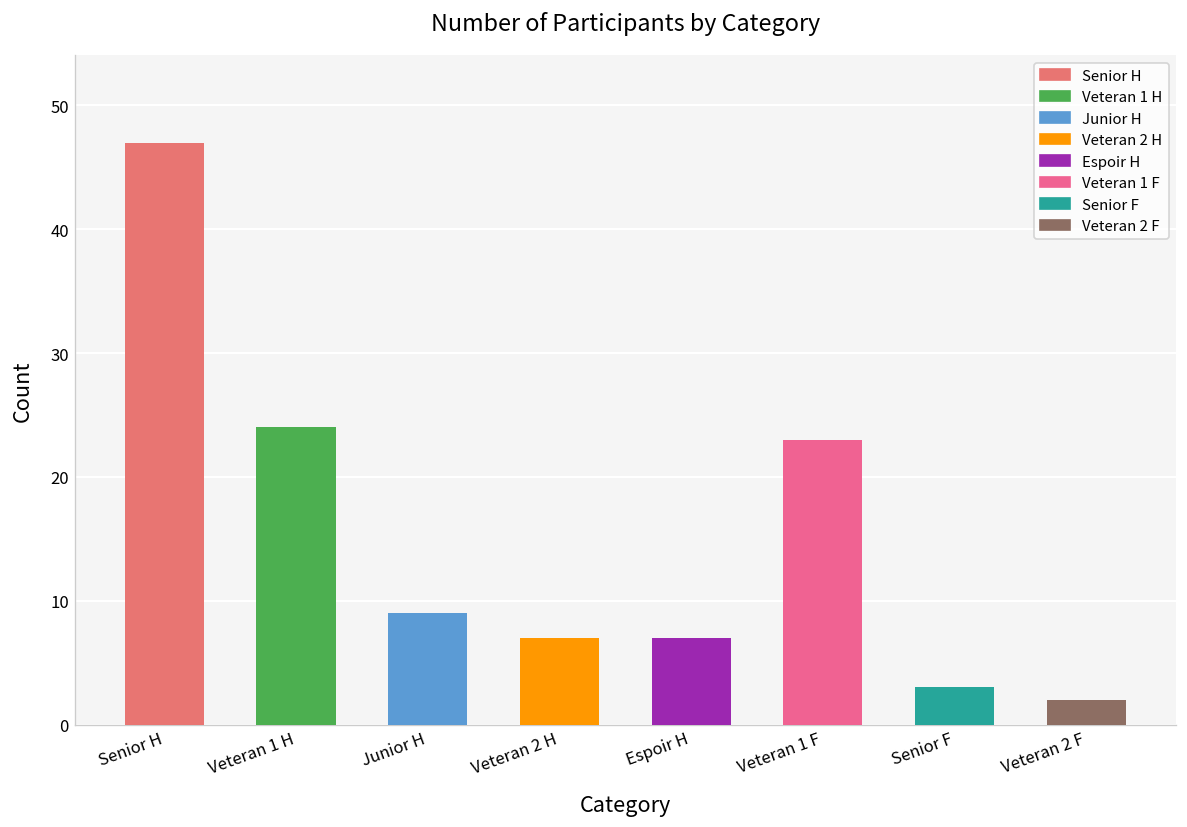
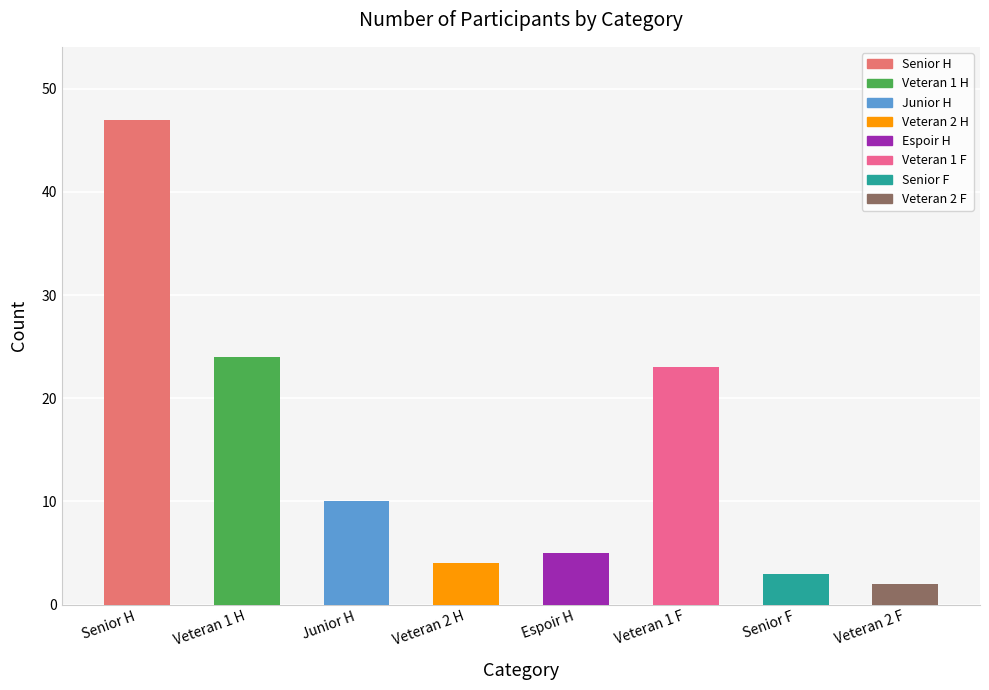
  {
    "Senior H": 47,
    "Veteran 1 H": 24,
-   "Junior H": 9,
-   "Veteran 2 H": 7,
-   "Espoir H": 7,
+   "Junior H": 10,
+   "Veteran 2 H": 4,
+   "Espoir H": 5,
    "Veteran 1 F": 23,
    "Senior F": 3,
    "Veteran 2 F": 2
  }
